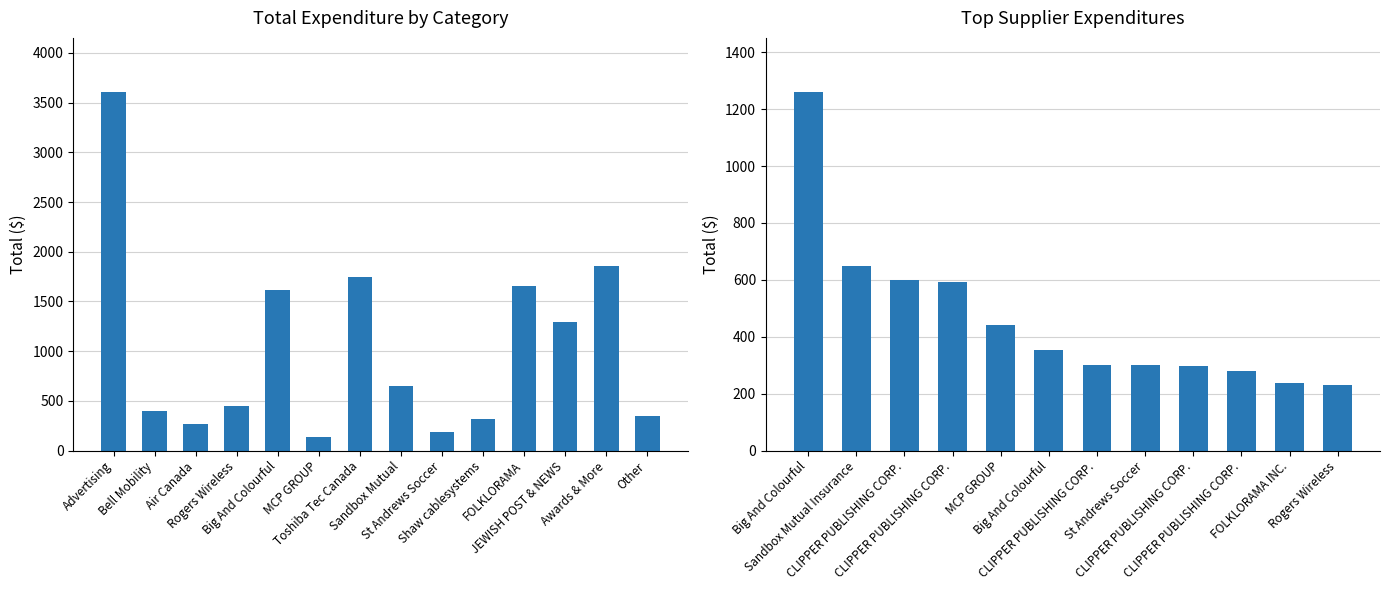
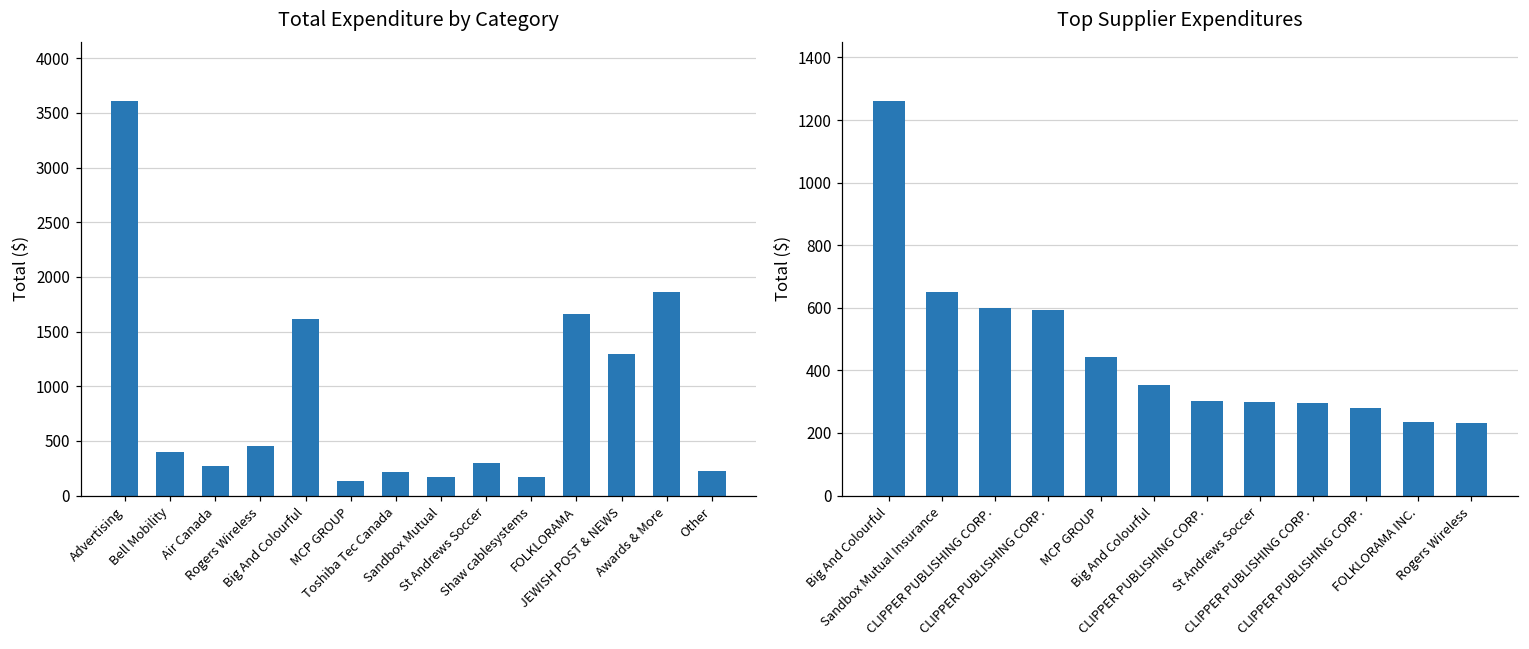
  {
    "Total Expenditure by Category": {
      "Advertising": 3600,
      "Bell Mobility": 400,
      "Air Canada": 300,
      "Rogers Wireless": 500,
      "Big And Colourful": 1600,
      "MCP GROUP": 100,
-     "Toshiba Tec Canada": 1700,
-     "Sandbox Mutual": 700,
-     "St Andrews Soccer": 200,
-     "Shaw cablesystems": 300,
+     "Toshiba Tec Canada": 200,
+     "Sandbox Mutual": 200,
+     "St Andrews Soccer": 300,
+     "Shaw cablesystems": 200,
      "FOLKLORAMA": 1700,
      "JEWISH POST & NEWS": 1300,
      "Awards & More": 1900,
-     "Other": 300
+     "Other": 200
    },
    "Top Supplier Expenditures": {
      "Sandbox Mutual Insurance": 650,
      "MCP GROUP": 440,
      "St Andrews Soccer": 300,
      "FOLKLORAMA INC.": 240,
      "Rogers Wireless": 230
    }
  }
